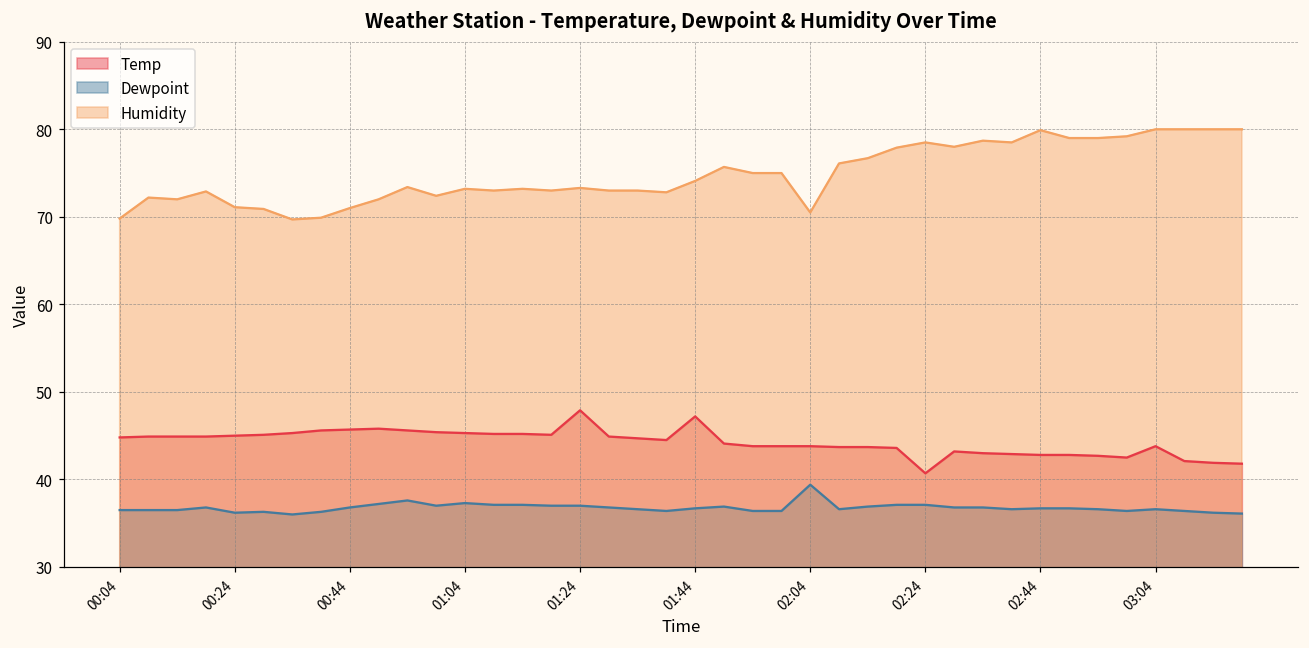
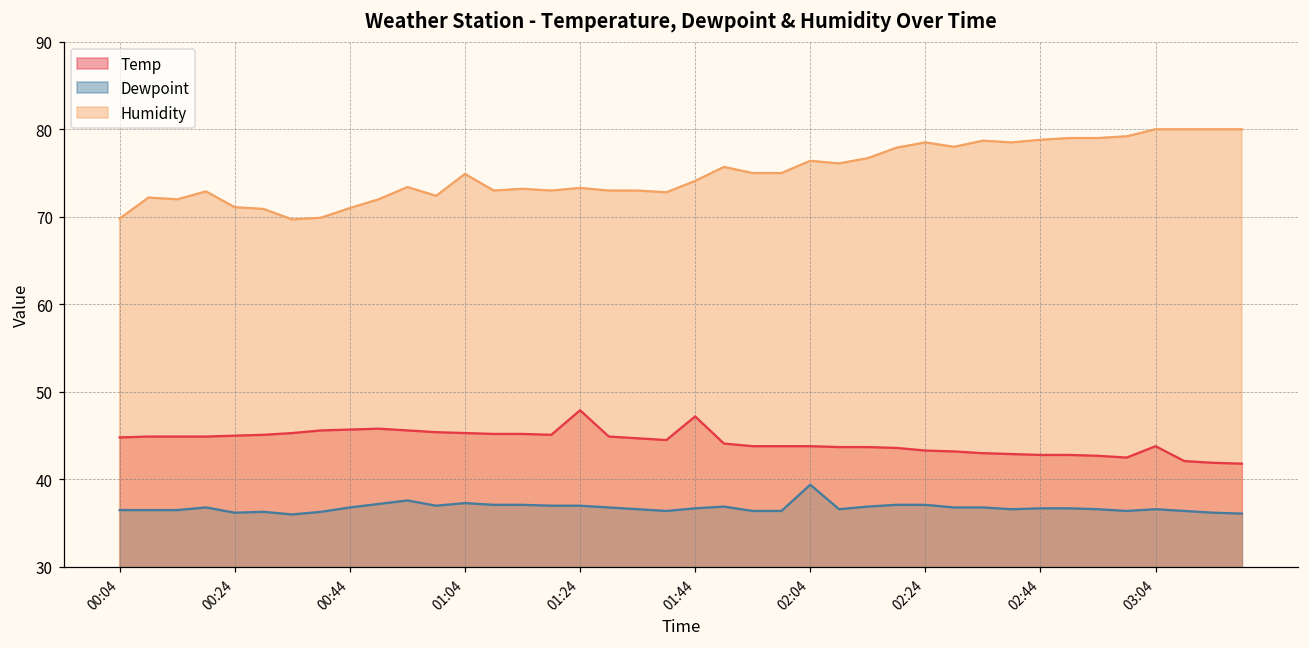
  {
    "Temp": {
      "00:04": 45,
      "00:24": 45,
      "00:44": 46,
      "01:04": 45,
      "01:24": 48,
      "01:44": 47,
      "02:04": 44,
-     "02:24": 41,
+     "02:24": 43,
      "02:44": 43,
      "03:04": 44
    },
    "Dewpoint": {
      "00:04": 37,
      "00:24": 36,
      "00:44": 37,
      "01:04": 37,
      "01:24": 37,
      "01:44": 37,
      "02:04": 39,
      "02:24": 37,
      "02:44": 37,
      "03:04": 37
    },
    "Humidity": {
      "00:04": 70,
      "00:24": 71,
      "00:44": 71,
-     "01:04": 73,
+     "01:04": 75,
      "01:24": 73,
      "01:44": 74,
-     "02:04": 71,
+     "02:04": 76,
      "02:24": 79,
-     "02:44": 80,
+     "02:44": 79,
      "03:04": 80
    }
  }
